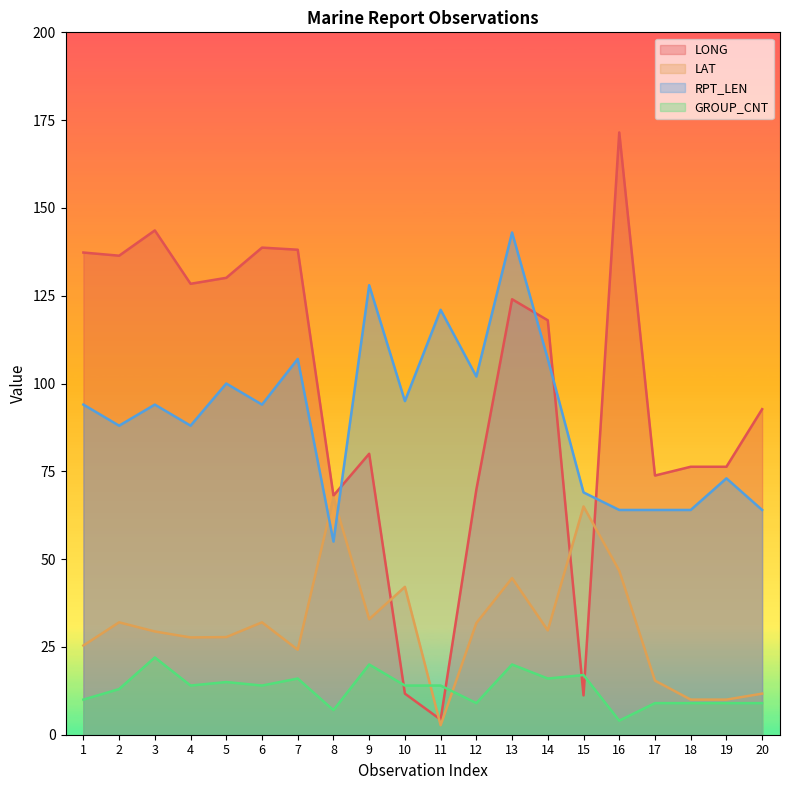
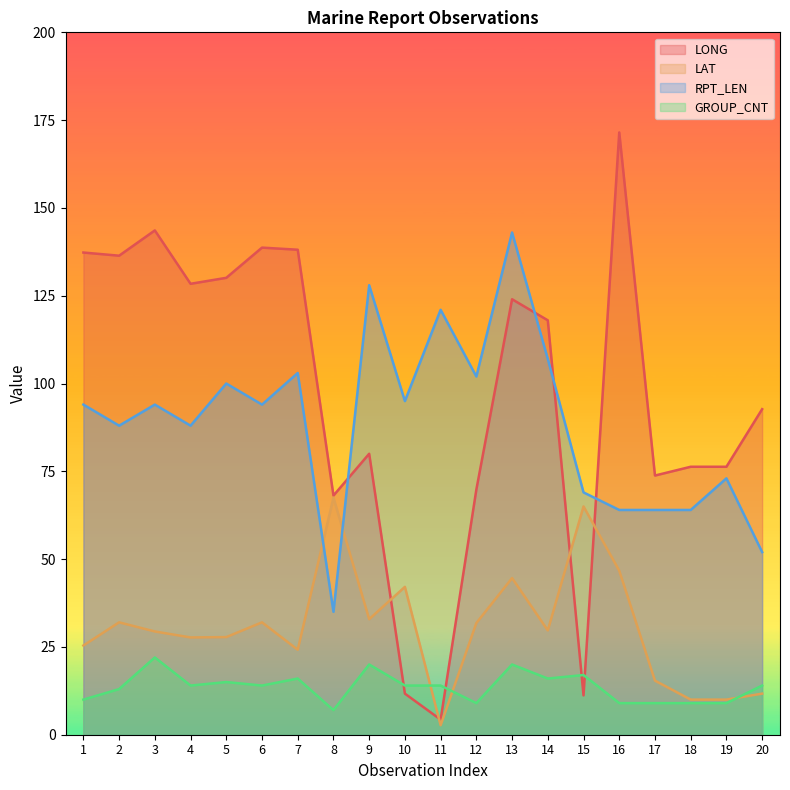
  {
    "RPT_LEN": {
      "1": 94,
      "2": 88,
      "3": 94,
      "4": 88,
      "5": 100,
      "6": 94,
-     "7": 107,
-     "8": 55,
+     "7": 103,
+     "8": 35,
      "9": 128,
      "10": 95,
      "11": 121,
      "12": 102,
      "13": 143,
      "14": 107,
      "15": 69,
      "16": 64,
      "17": 64,
      "18": 64,
      "19": 73,
-     "20": 64
+     "20": 52
    },
    "GROUP_CNT": {
      "1": 10,
      "2": 13,
      "3": 22,
      "4": 14,
      "5": 15,
      "6": 14,
      "7": 16,
      "8": 7,
      "9": 20,
      "10": 14,
      "11": 14,
      "12": 9,
      "13": 20,
      "14": 16,
      "15": 17,
-     "16": 4,
+     "16": 9,
      "17": 9,
      "18": 9,
      "19": 9,
-     "20": 9
+     "20": 14
    }
  }
